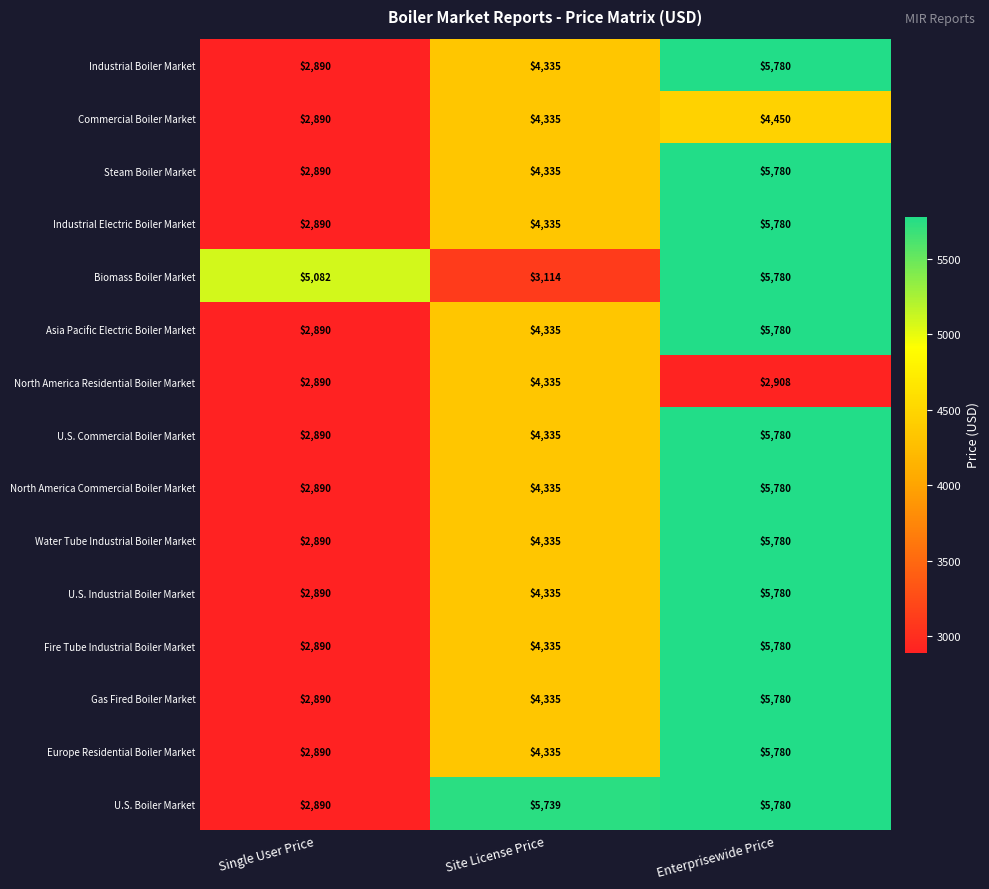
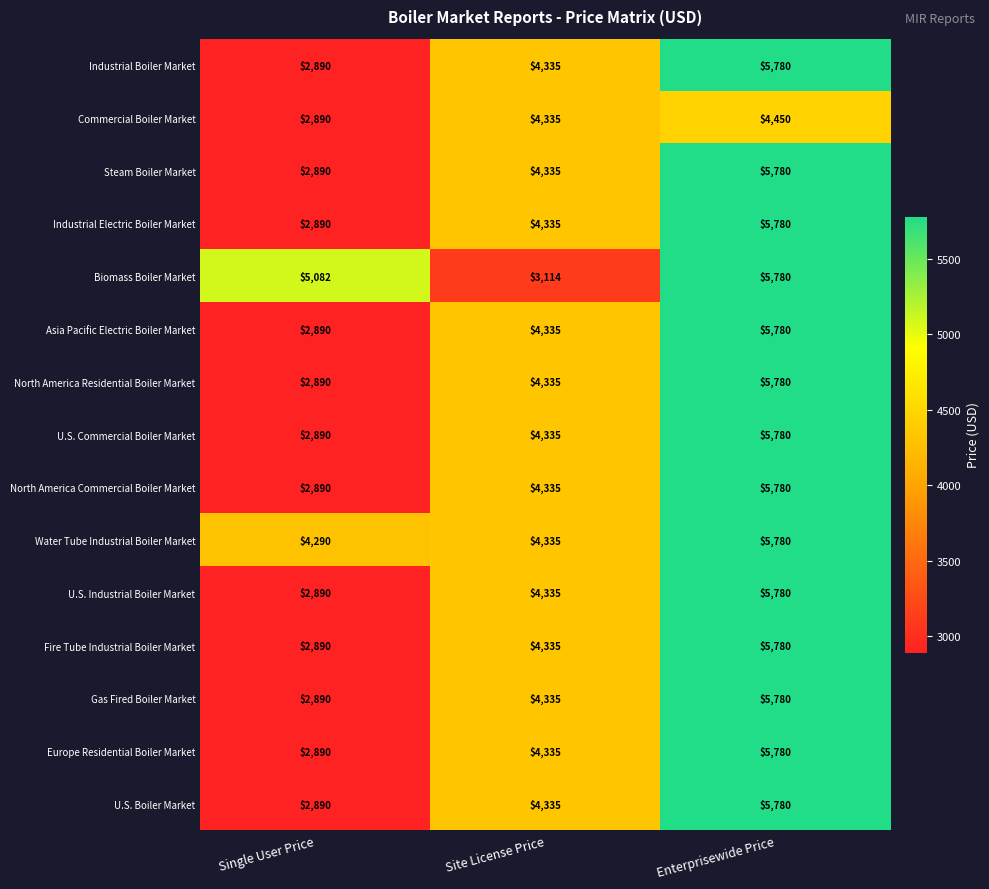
  {
    "Industrial Boiler Market": {
      "Single User Price": "$2,890",
      "Site License Price": "$4,335",
      "Enterprisewide Price": "$5,780"
    },
    "Commercial Boiler Market": {
      "Single User Price": "$2,890",
      "Site License Price": "$4,335",
      "Enterprisewide Price": "$4,450"
    },
    "Steam Boiler Market": {
      "Single User Price": "$2,890",
      "Site License Price": "$4,335",
      "Enterprisewide Price": "$5,780"
    },
    "Industrial Electric Boiler Market": {
      "Single User Price": "$2,890",
      "Site License Price": "$4,335",
      "Enterprisewide Price": "$5,780"
    },
    "Biomass Boiler Market": {
      "Single User Price": "$5,082",
      "Site License Price": "$3,114",
      "Enterprisewide Price": "$5,780"
    },
    "Asia Pacific Electric Boiler Market": {
      "Single User Price": "$2,890",
      "Site License Price": "$4,335",
      "Enterprisewide Price": "$5,780"
    },
    "North America Residential Boiler Market": {
      "Single User Price": "$2,890",
      "Site License Price": "$4,335",
-     "Enterprisewide Price": "$2,908"
+     "Enterprisewide Price": "$5,780"
    },
    "U.S. Commercial Boiler Market": {
      "Single User Price": "$2,890",
      "Site License Price": "$4,335",
      "Enterprisewide Price": "$5,780"
    },
    "North America Commercial Boiler Market": {
      "Single User Price": "$2,890",
      "Site License Price": "$4,335",
      "Enterprisewide Price": "$5,780"
    },
    "Water Tube Industrial Boiler Market": {
-     "Single User Price": "$2,890",
+     "Single User Price": "$4,290",
      "Site License Price": "$4,335",
      "Enterprisewide Price": "$5,780"
    },
    "U.S. Industrial Boiler Market": {
      "Single User Price": "$2,890",
      "Site License Price": "$4,335",
      "Enterprisewide Price": "$5,780"
    },
    "Fire Tube Industrial Boiler Market": {
      "Single User Price": "$2,890",
      "Site License Price": "$4,335",
      "Enterprisewide Price": "$5,780"
    },
    "Gas Fired Boiler Market": {
      "Single User Price": "$2,890",
      "Site License Price": "$4,335",
      "Enterprisewide Price": "$5,780"
    },
    "Europe Residential Boiler Market": {
      "Single User Price": "$2,890",
      "Site License Price": "$4,335",
      "Enterprisewide Price": "$5,780"
    },
    "U.S. Boiler Market": {
      "Single User Price": "$2,890",
-     "Site License Price": "$5,739",
+     "Site License Price": "$4,335",
      "Enterprisewide Price": "$5,780"
    }
  }
